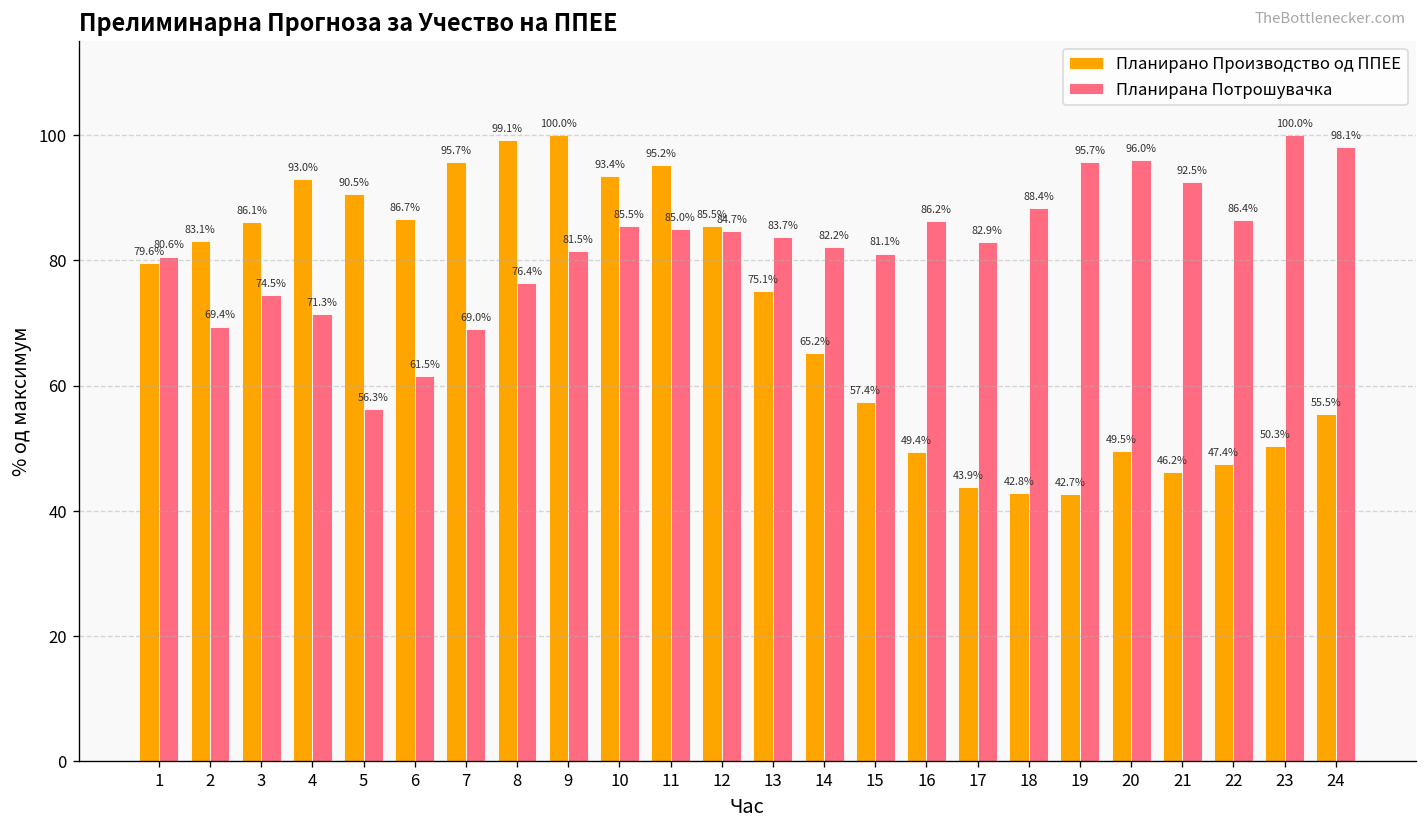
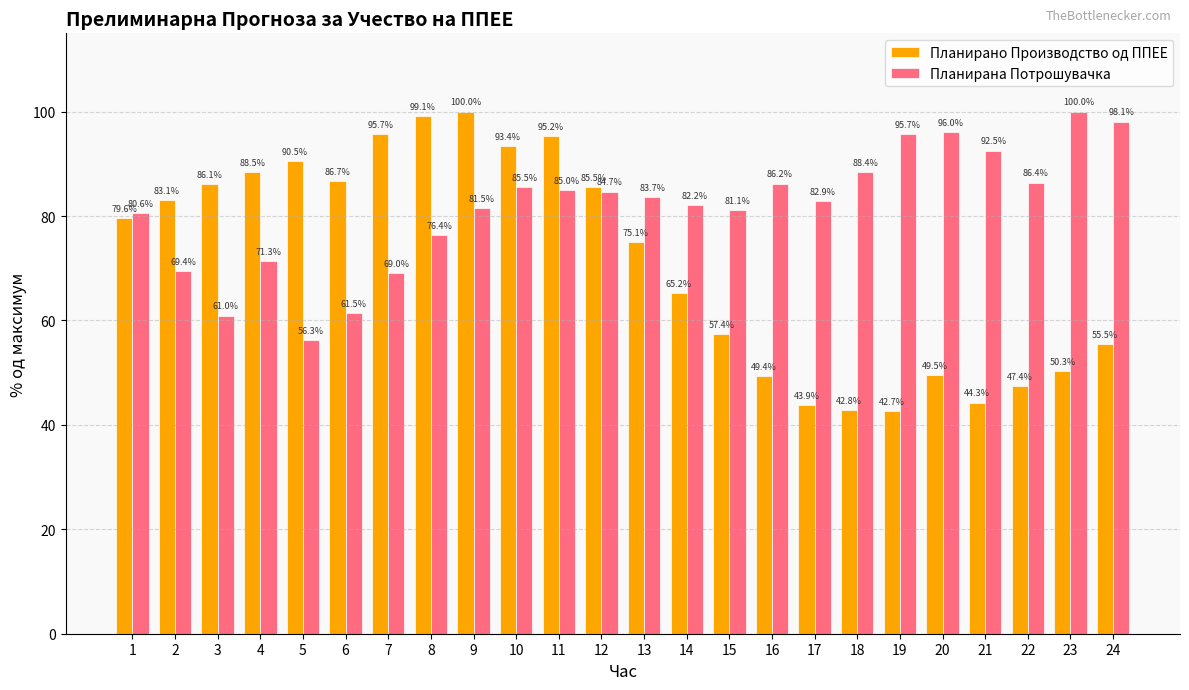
  {
    "Планирано Производство од ППЕЕ": {
      "2": "83.1%",
      "3": "86.1%",
-     "4": "93.0%",
+     "4": "88.5%",
      "5": "90.5%",
      "6": "86.7%",
      "7": "95.7%",
      "8": "99.1%",
      "9": "100.0%",
      "10": "93.4%",
      "11": "95.2%",
      "13": "75.1%",
      "14": "65.2%",
      "15": "57.4%",
      "16": "49.4%",
      "17": "43.9%",
      "18": "42.8%",
      "19": "42.7%",
      "20": "49.5%",
-     "21": "46.2%",
+     "21": "44.3%",
      "22": "47.4%",
      "23": "50.3%",
      "24": "55.5%"
    },
    "Планирана Потрошувачка": {
      "2": "69.4%",
-     "3": "74.5%",
+     "3": "61.0%",
      "4": "71.3%",
      "5": "56.3%",
      "6": "61.5%",
      "7": "69.0%",
      "8": "76.4%",
      "9": "81.5%",
      "10": "85.5%",
      "11": "85.0%",
      "13": "83.7%",
      "14": "82.2%",
      "15": "81.1%",
      "16": "86.2%",
      "17": "82.9%",
      "18": "88.4%",
      "19": "95.7%",
      "20": "96.0%",
      "21": "92.5%",
      "22": "86.4%",
      "23": "100.0%",
      "24": "98.1%"
    }
  }
